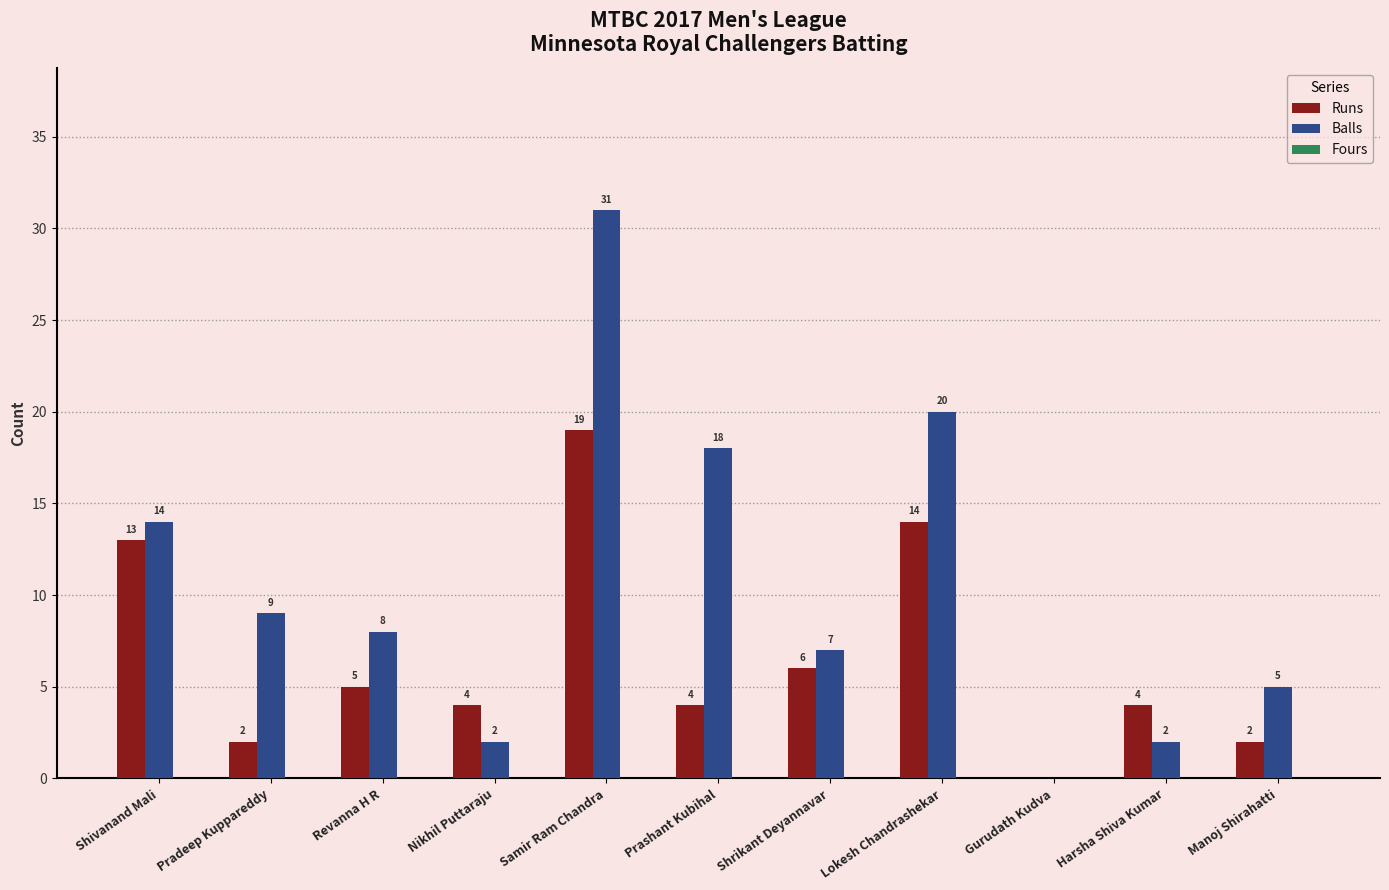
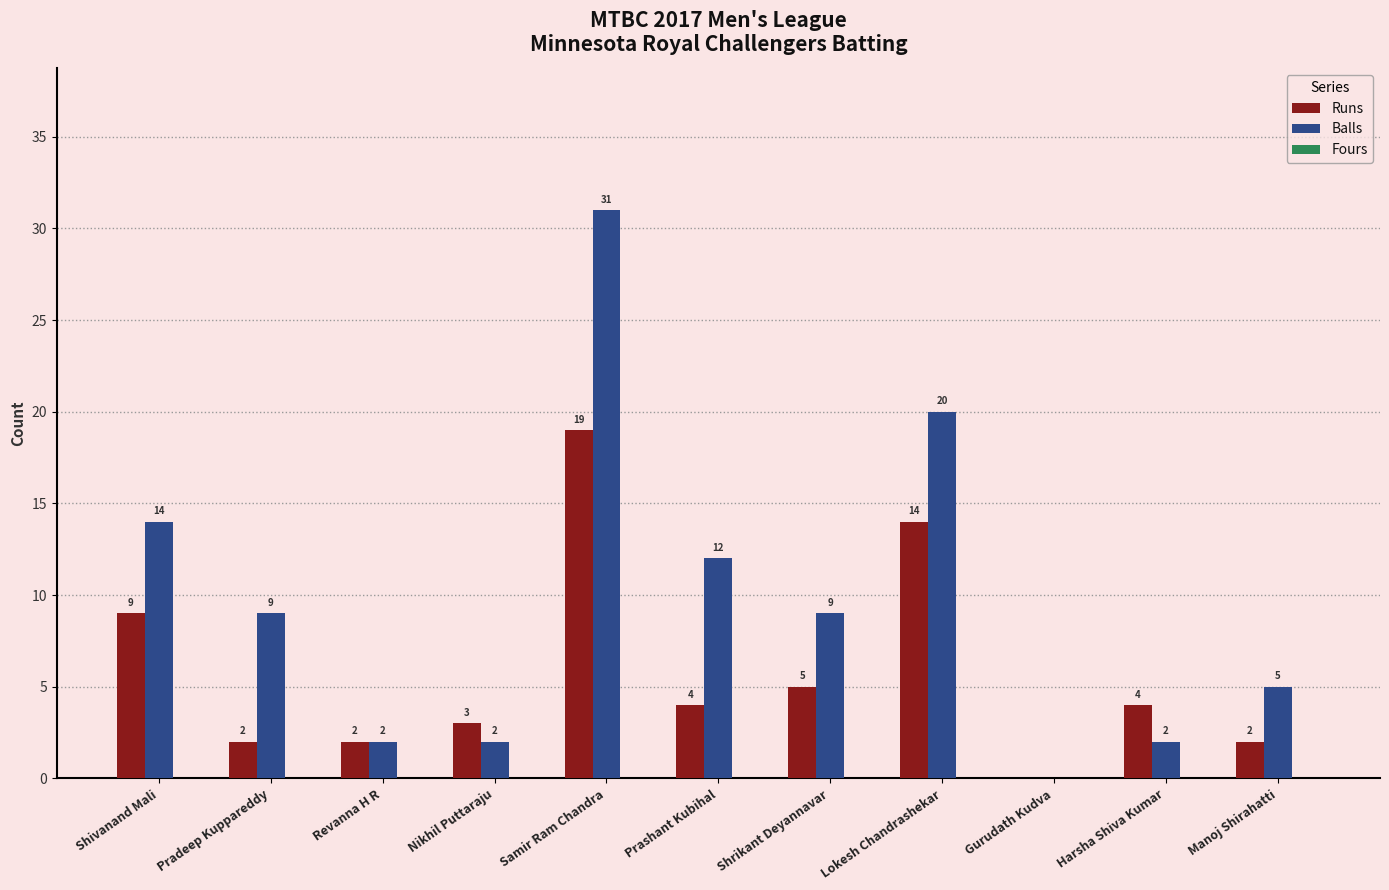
  {
    "Runs": {
-     "Shivanand Mali": 13,
+     "Shivanand Mali": 9,
      "Pradeep Kuppareddy": 2,
-     "Revanna H R": 5,
-     "Nikhil Puttaraju": 4,
+     "Revanna H R": 2,
+     "Nikhil Puttaraju": 3,
      "Samir Ram Chandra": 19,
      "Prashant Kubihal": 4,
-     "Shrikant Deyannavar": 6,
+     "Shrikant Deyannavar": 5,
      "Lokesh Chandrashekar": 14,
      "Harsha Shiva Kumar": 4,
      "Manoj Shirahatti": 2
    },
    "Balls": {
      "Shivanand Mali": 14,
      "Pradeep Kuppareddy": 9,
-     "Revanna H R": 8,
+     "Revanna H R": 2,
      "Nikhil Puttaraju": 2,
      "Samir Ram Chandra": 31,
-     "Prashant Kubihal": 18,
-     "Shrikant Deyannavar": 7,
+     "Prashant Kubihal": 12,
+     "Shrikant Deyannavar": 9,
      "Lokesh Chandrashekar": 20,
      "Harsha Shiva Kumar": 2,
      "Manoj Shirahatti": 5
    },
    "Fours": {
      "Shivanand Mali": 0.0,
      "Pradeep Kuppareddy": 0.0,
      "Revanna H R": 0.0,
      "Nikhil Puttaraju": 0.0,
      "Samir Ram Chandra": 0.0,
      "Prashant Kubihal": 0.0,
      "Shrikant Deyannavar": 0.0,
      "Lokesh Chandrashekar": 0.0,
      "Gurudath Kudva": 0.0,
      "Harsha Shiva Kumar": 0.0,
      "Manoj Shirahatti": 0.0
    }
  }
